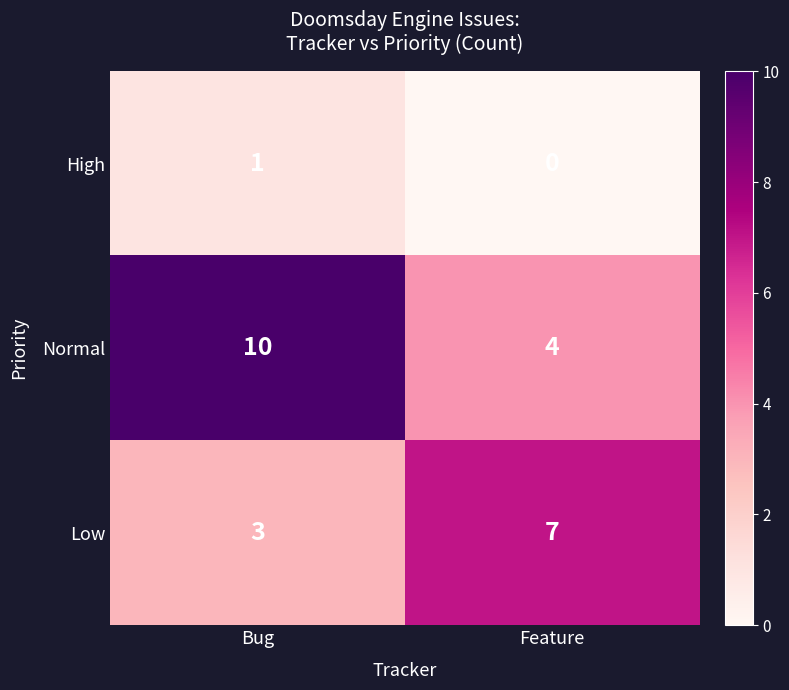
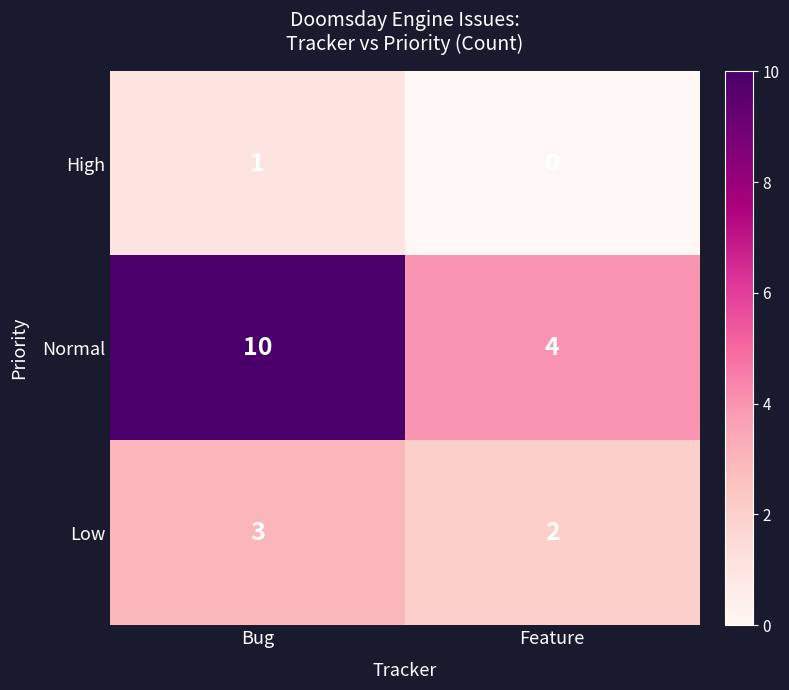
  {
    "Normal": {
      "Bug": 10,
      "Feature": 4
    },
    "Low": {
      "Bug": 3,
-     "Feature": 7
+     "Feature": 2
    }
  }
